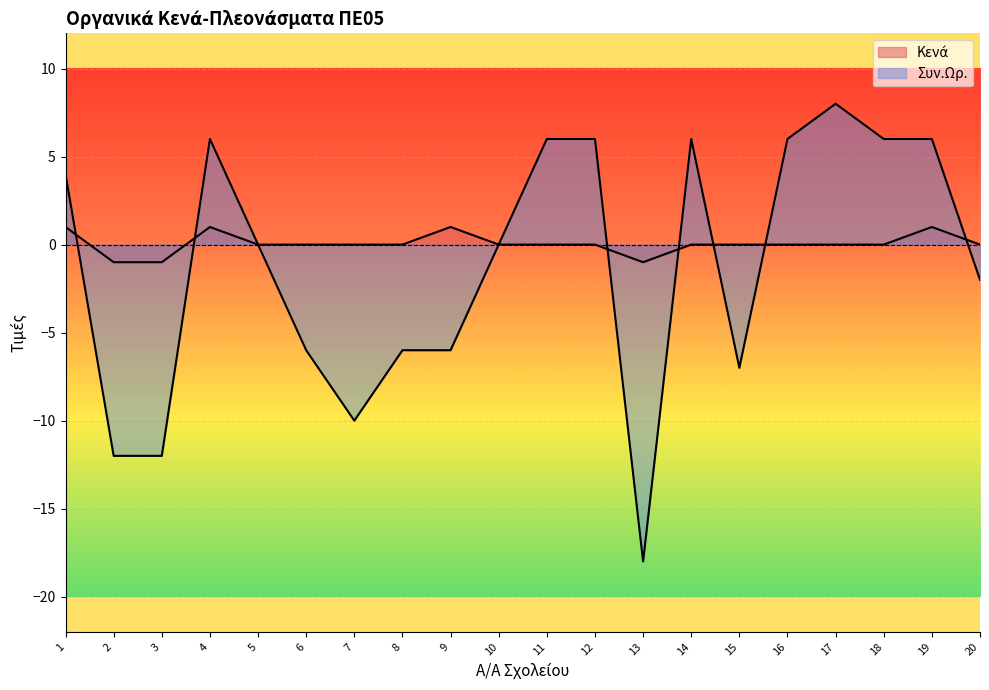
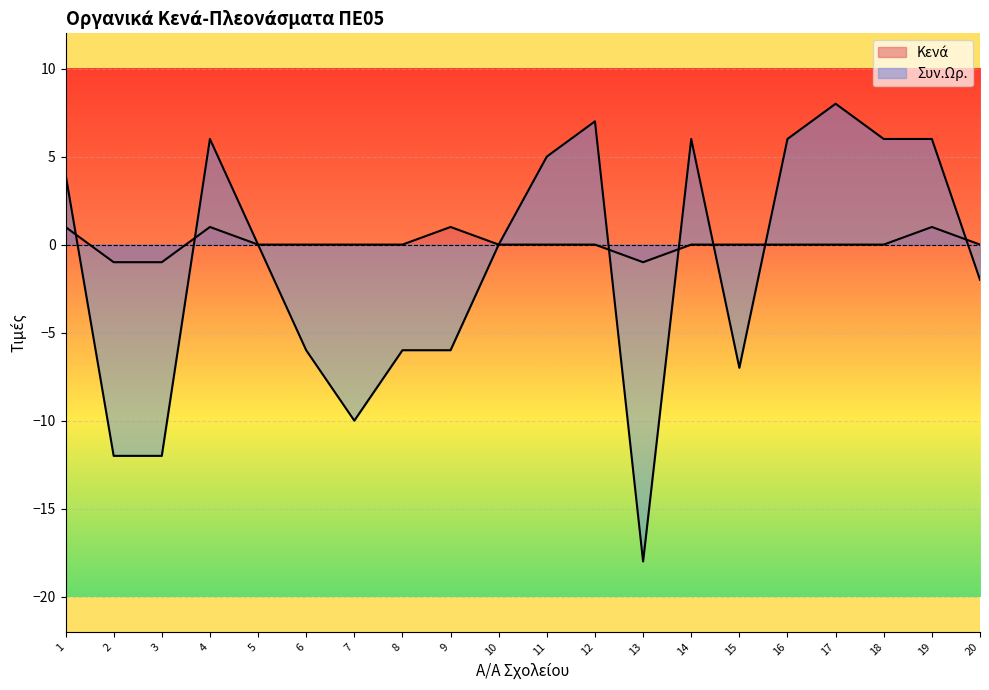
  {
    "Συν.Ωρ.": {
-     "11": 6,
-     "12": 6
+     "11": 5,
+     "12": 7
    }
  }
